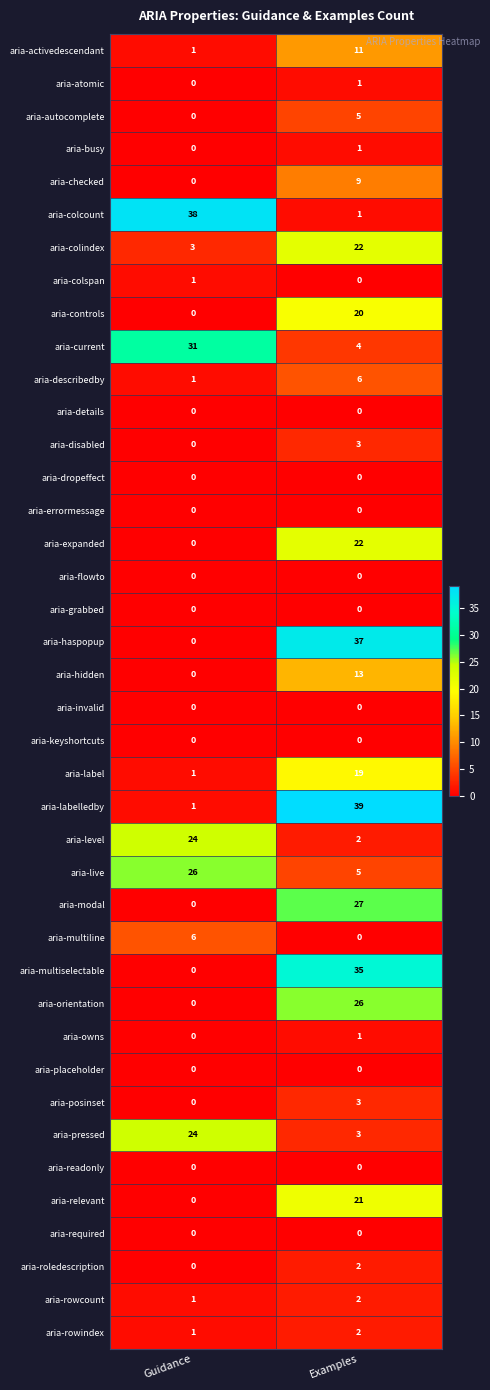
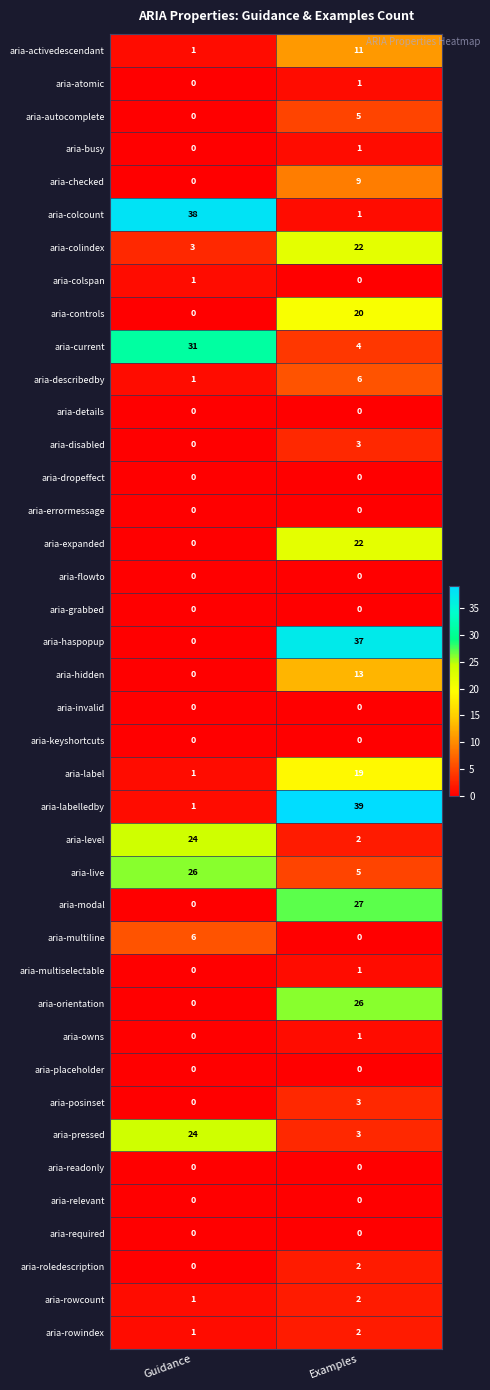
  {
    "aria-activedescendant": {
      "Guidance": 1,
      "Examples": 11
    },
    "aria-atomic": {
      "Guidance": 0,
      "Examples": 1
    },
    "aria-autocomplete": {
      "Guidance": 0,
      "Examples": 5
    },
    "aria-busy": {
      "Guidance": 0,
      "Examples": 1
    },
    "aria-checked": {
      "Guidance": 0,
      "Examples": 9
    },
    "aria-colcount": {
      "Guidance": 38,
      "Examples": 1
    },
    "aria-colindex": {
      "Guidance": 3,
      "Examples": 22
    },
    "aria-colspan": {
      "Guidance": 1,
      "Examples": 0
    },
    "aria-controls": {
      "Guidance": 0,
      "Examples": 20
    },
    "aria-current": {
      "Guidance": 31,
      "Examples": 4
    },
    "aria-describedby": {
      "Guidance": 1,
      "Examples": 6
    },
    "aria-details": {
      "Guidance": 0,
      "Examples": 0
    },
    "aria-disabled": {
      "Guidance": 0,
      "Examples": 3
    },
    "aria-dropeffect": {
      "Guidance": 0,
      "Examples": 0
    },
    "aria-errormessage": {
      "Guidance": 0,
      "Examples": 0
    },
    "aria-expanded": {
      "Guidance": 0,
      "Examples": 22
    },
    "aria-flowto": {
      "Guidance": 0,
      "Examples": 0
    },
    "aria-grabbed": {
      "Guidance": 0,
      "Examples": 0
    },
    "aria-haspopup": {
      "Guidance": 0,
      "Examples": 37
    },
    "aria-hidden": {
      "Guidance": 0,
      "Examples": 13
    },
    "aria-invalid": {
      "Guidance": 0,
      "Examples": 0
    },
    "aria-keyshortcuts": {
      "Guidance": 0,
      "Examples": 0
    },
    "aria-label": {
      "Guidance": 1,
      "Examples": 19
    },
    "aria-labelledby": {
      "Guidance": 1,
      "Examples": 39
    },
    "aria-level": {
      "Guidance": 24,
      "Examples": 2
    },
    "aria-live": {
      "Guidance": 26,
      "Examples": 5
    },
    "aria-modal": {
      "Guidance": 0,
      "Examples": 27
    },
    "aria-multiline": {
      "Guidance": 6,
      "Examples": 0
    },
    "aria-multiselectable": {
      "Guidance": 0,
-     "Examples": 35
+     "Examples": 1
    },
    "aria-orientation": {
      "Guidance": 0,
      "Examples": 26
    },
    "aria-owns": {
      "Guidance": 0,
      "Examples": 1
    },
    "aria-placeholder": {
      "Guidance": 0,
      "Examples": 0
    },
    "aria-posinset": {
      "Guidance": 0,
      "Examples": 3
    },
    "aria-pressed": {
      "Guidance": 24,
      "Examples": 3
    },
    "aria-readonly": {
      "Guidance": 0,
      "Examples": 0
    },
    "aria-relevant": {
      "Guidance": 0,
-     "Examples": 21
+     "Examples": 0
    },
    "aria-required": {
      "Guidance": 0,
      "Examples": 0
    },
    "aria-roledescription": {
      "Guidance": 0,
      "Examples": 2
    },
    "aria-rowcount": {
      "Guidance": 1,
      "Examples": 2
    },
    "aria-rowindex": {
      "Guidance": 1,
      "Examples": 2
    }
  }
